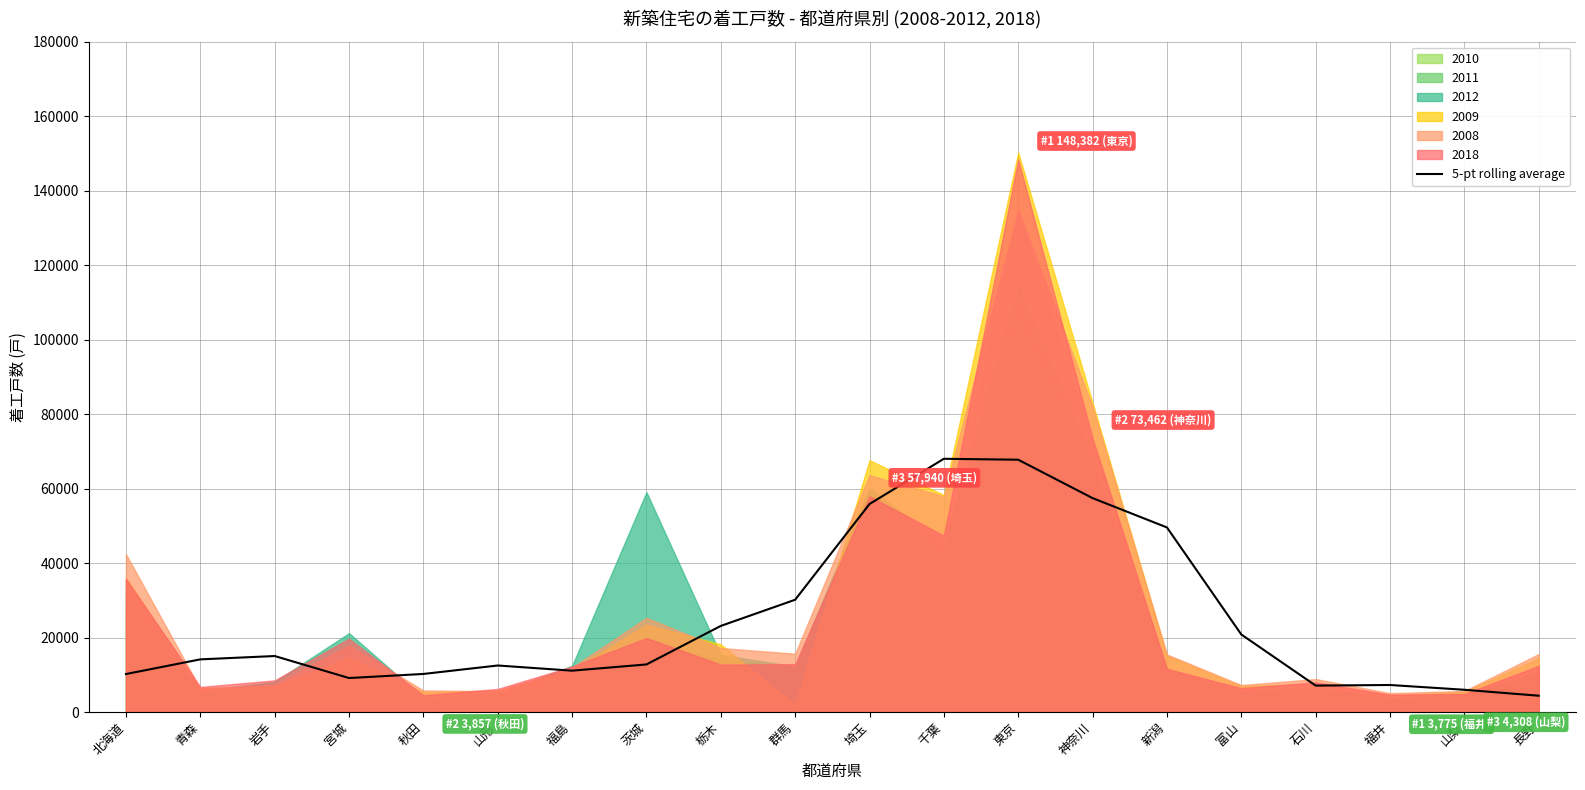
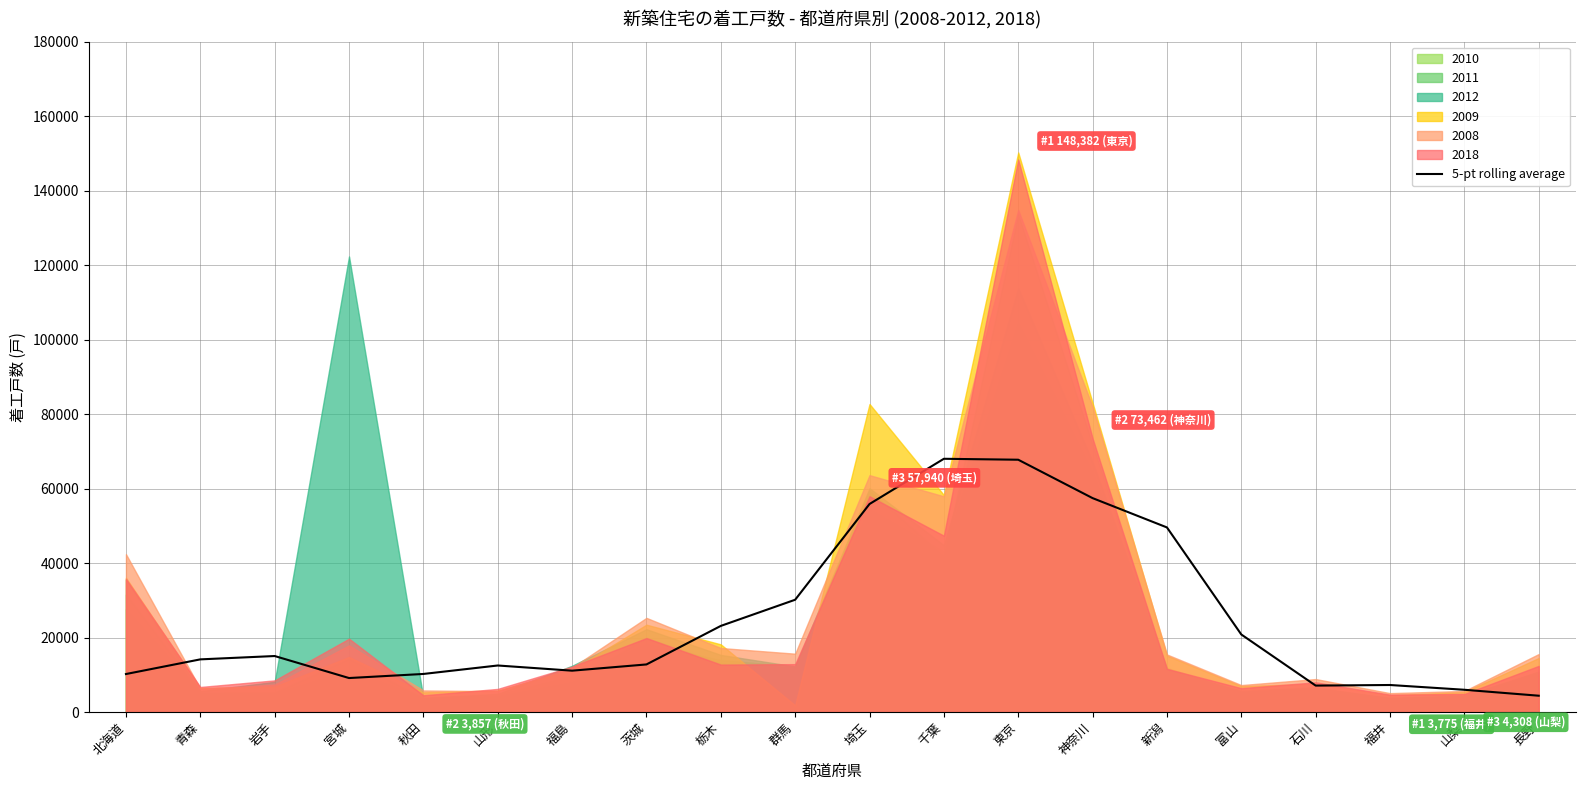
  {
    "5-pt rolling average": {
      "北海道": 10000,
      "青森": 14000,
      "岩手": 15000,
      "宮城": 9000,
      "秋田": 10000,
      "山形": 12000,
      "茨城": 13000,
      "栃木": 23000,
      "群馬": 30000,
      "埼玉": 56000,
      "千葉": 68000,
      "東京": 68000,
      "神奈川": 57000,
      "新潟": 50000,
      "富山": 21000,
      "福井": 7000
    },
    "2012": {
-     "宮城": 21000,
-     "茨城": 59000,
+     "宮城": 122000,
+     "茨城": 22000,
      "栃木": 15000,
      "千葉": 45000,
      "東京": 114000,
      "神奈川": 67000
    },
    "2009": {
      "茨城": 23000,
      "栃木": 18000,
      "群馬": 2000,
-     "埼玉": 68000,
+     "埼玉": 83000,
      "神奈川": 83000,
      "長野": 14000
    }
  }
